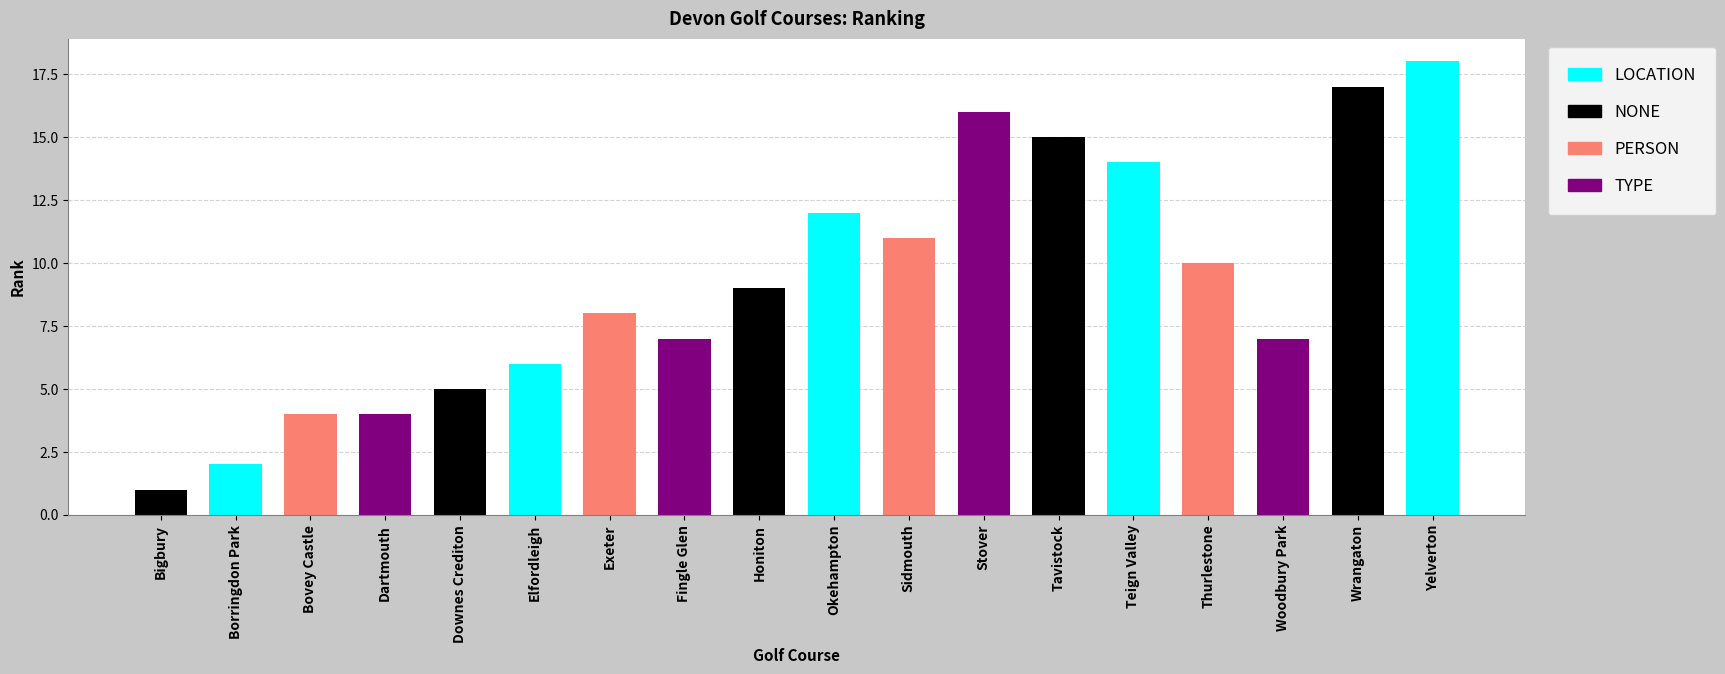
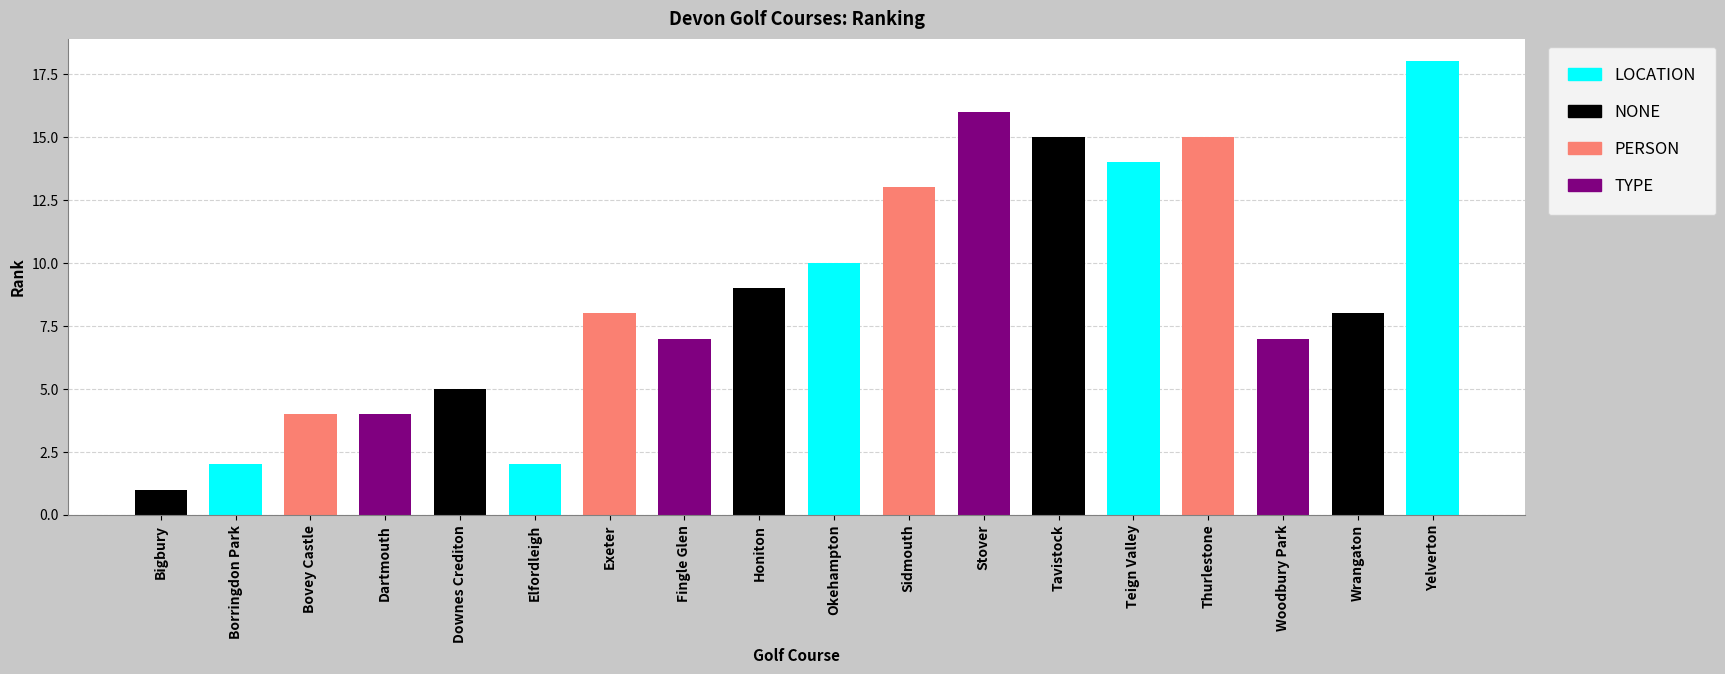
  {
    "Bigbury": 1,
    "Borringdon Park": 2,
    "Bovey Castle": 4,
    "Dartmouth": 4,
    "Downes Crediton": 5,
-   "Elfordleigh": 6,
+   "Elfordleigh": 2,
    "Exeter": 8,
    "Fingle Glen": 7,
    "Honiton": 9,
-   "Okehampton": 12,
-   "Sidmouth": 11,
+   "Okehampton": 10,
+   "Sidmouth": 13,
    "Stover": 16,
    "Tavistock": 15,
    "Teign Valley": 14,
-   "Thurlestone": 10,
+   "Thurlestone": 15,
    "Woodbury Park": 7,
-   "Wrangaton": 17,
+   "Wrangaton": 8,
    "Yelverton": 18
  }
